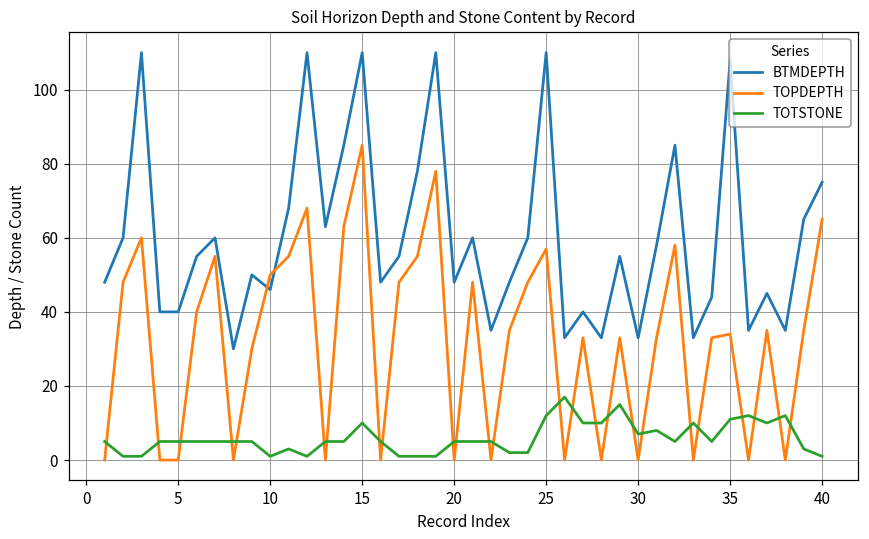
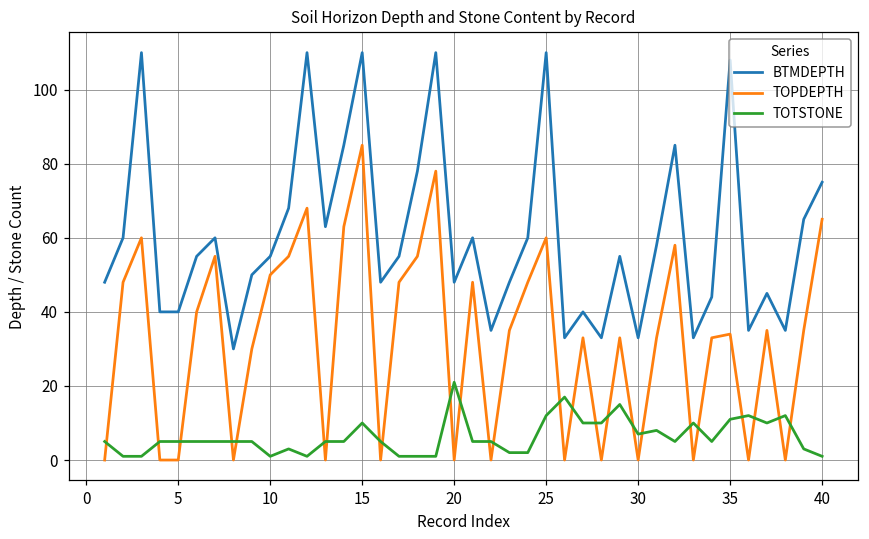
  {
    "BTMDEPTH": {
      "5": 40,
-     "10": 46,
+     "10": 55,
      "15": 110,
      "20": 48,
      "25": 110,
      "30": 33,
      "40": 75
    },
    "TOPDEPTH": {
      "5": 0,
      "10": 50,
      "15": 85,
      "20": 0,
-     "25": 57,
+     "25": 60,
      "30": 0,
      "35": 34,
      "40": 65
    },
    "TOTSTONE": {
      "5": 5,
      "10": 1,
      "15": 10,
-     "20": 5,
+     "20": 21,
      "25": 12,
      "30": 7,
      "35": 11,
      "40": 1
    }
  }
